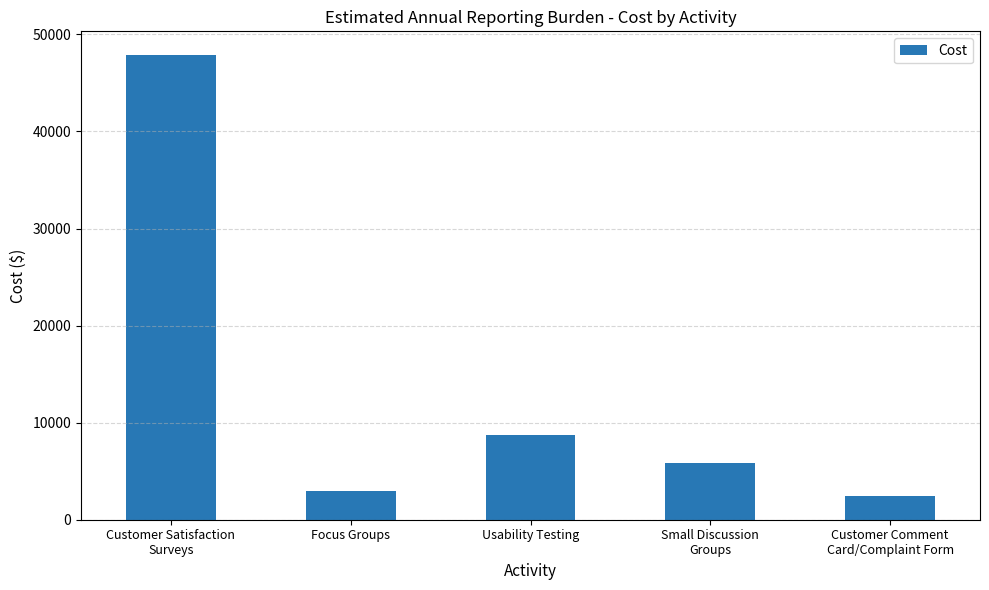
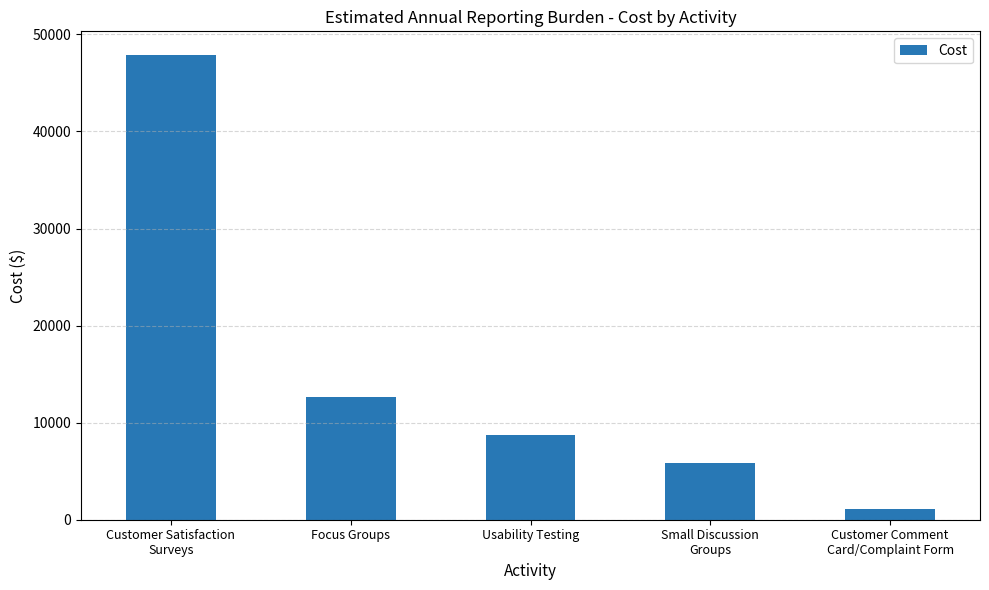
  {
    "Customer Satisfaction Surveys": 48000,
-   "Focus Groups": 3000,
+   "Focus Groups": 13000,
    "Usability Testing": 9000,
    "Small Discussion Groups": 6000,
-   "Customer Comment Card/Complaint Form": 2000
+   "Customer Comment Card/Complaint Form": 1000
  }
